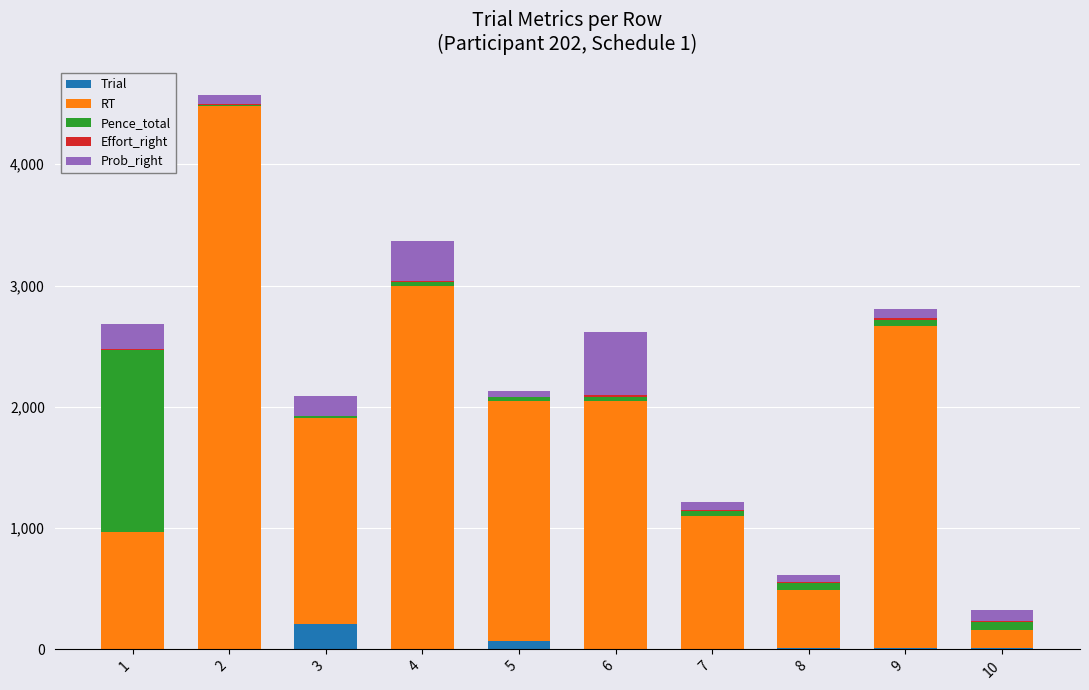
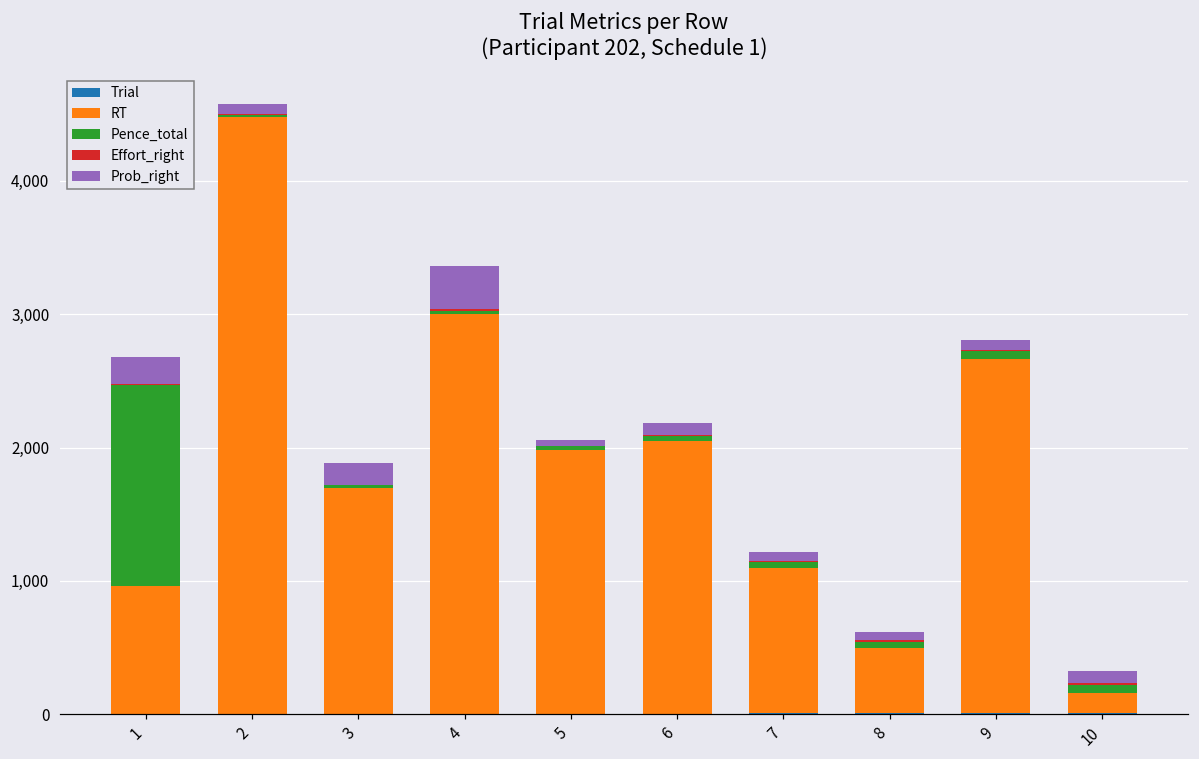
  {
    "Trial": {
-     "3": "210",
-     "5": "70"
+     "3": "0",
+     "5": "10"
    },
    "RT": {
      "1": "960",
      "2": "4,480",
      "3": "1,700",
      "4": "3,000",
      "5": "1,980",
      "6": "2,040",
      "7": "1,090",
      "8": "490",
      "9": "2,650",
      "10": "150"
    },
    "Pence_total": {
      "1": "1,510",
      "4": "30",
      "5": "30",
      "6": "40",
      "7": "50",
      "8": "50",
      "9": "60",
      "10": "60"
    },
    "Prob_right": {
      "1": "210",
      "2": "80",
      "3": "160",
      "4": "330",
      "5": "50",
-     "6": "520",
+     "6": "90",
      "7": "70",
      "8": "60",
      "9": "80",
      "10": "90"
    }
  }
